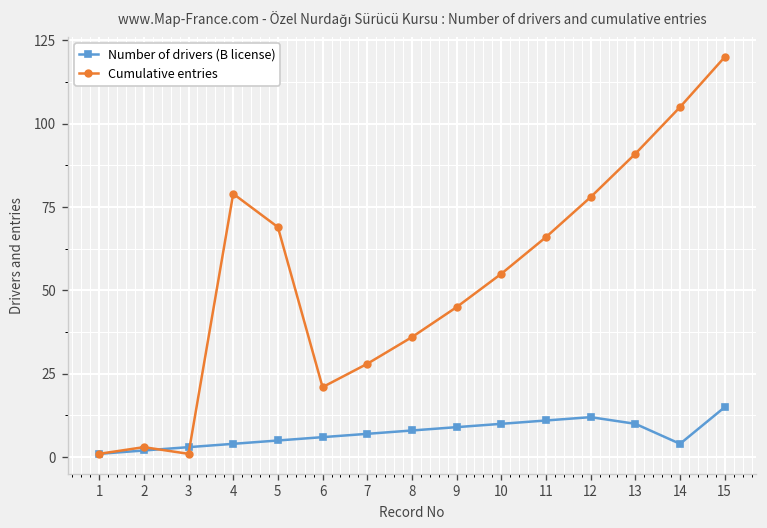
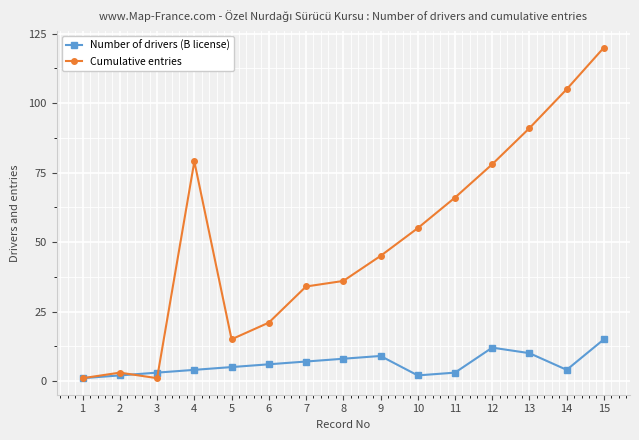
  {
    "Number of drivers (B license)": {
      "2": 2,
      "3": 3,
      "4": 4,
      "5": 5,
      "6": 6,
      "7": 7,
      "8": 8,
      "9": 9,
-     "10": 10,
-     "11": 11,
+     "10": 2,
+     "11": 3,
      "12": 12,
      "13": 10,
      "14": 4,
      "15": 15
    },
    "Cumulative entries": {
      "2": 3,
      "3": 1,
      "4": 79,
-     "5": 69,
+     "5": 15,
      "6": 21,
-     "7": 28,
+     "7": 34,
      "8": 36,
      "9": 45,
      "10": 55,
      "11": 66,
      "12": 78,
      "13": 91,
      "14": 105,
      "15": 120
    }
  }
